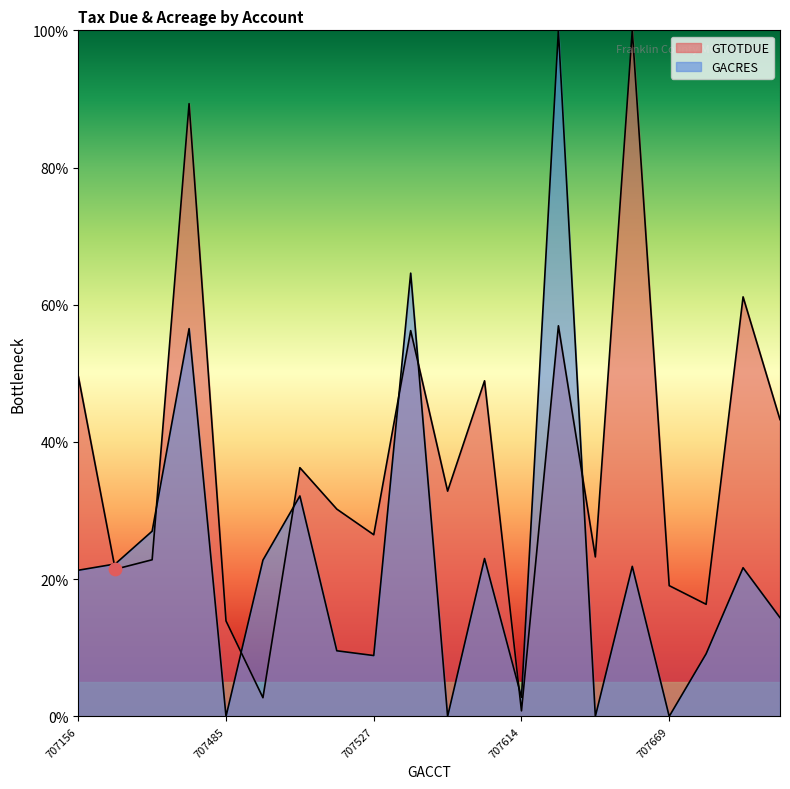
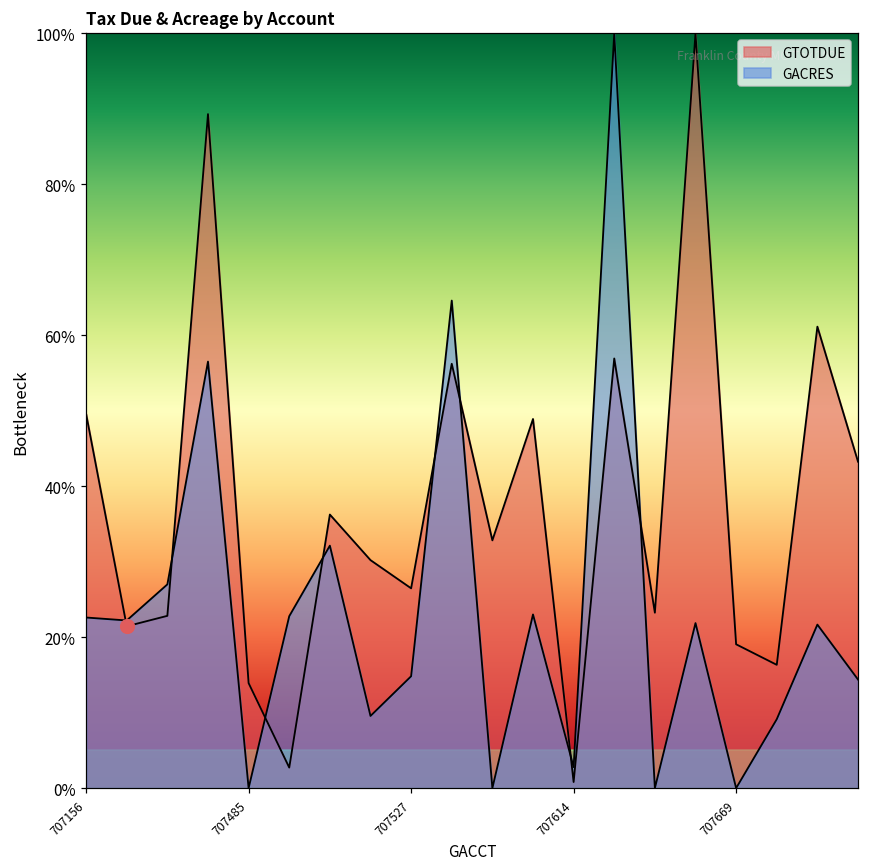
  {
    "GACRES": {
-     "707156": "21%",
-     "707527": "9%"
+     "707156": "23%",
+     "707527": "15%"
    }
  }
